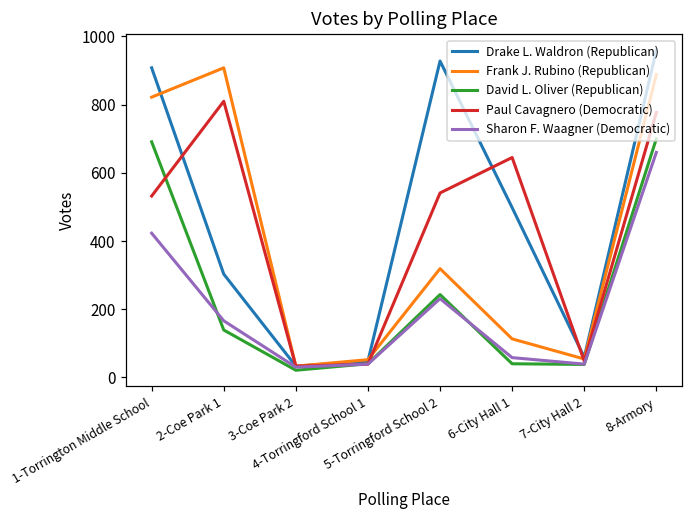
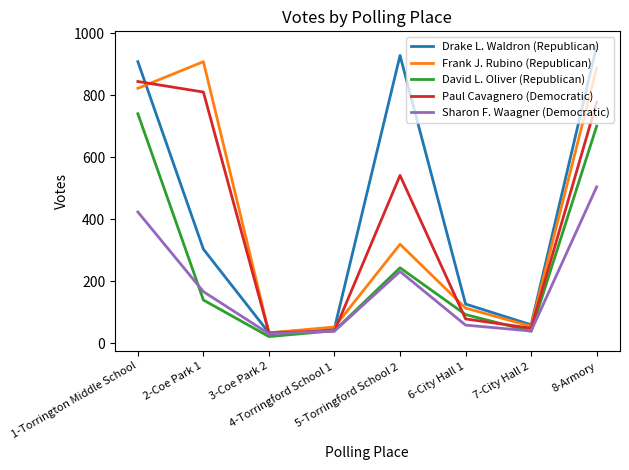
  {
    "Drake L. Waldron (Republican)": {
      "1-Torrington Middle School": 910,
      "2-Coe Park 1": 300,
      "5-Torringford School 2": 930,
-     "6-City Hall 1": 500
+     "6-City Hall 1": 130
    },
    "Frank J. Rubino (Republican)": {
      "1-Torrington Middle School": 820,
      "2-Coe Park 1": 910,
      "5-Torringford School 2": 320,
      "6-City Hall 1": 110
    },
    "David L. Oliver (Republican)": {
-     "1-Torrington Middle School": 690,
+     "1-Torrington Middle School": 740,
      "2-Coe Park 1": 140,
      "3-Coe Park 2": 20,
      "5-Torringford School 2": 240,
-     "6-City Hall 1": 40,
+     "6-City Hall 1": 90,
      "8-Armory": 700
    },
    "Paul Cavagnero (Democratic)": {
-     "1-Torrington Middle School": 530,
+     "1-Torrington Middle School": 840,
      "2-Coe Park 1": 810,
      "5-Torringford School 2": 540,
-     "6-City Hall 1": 650
+     "6-City Hall 1": 80
    },
    "Sharon F. Waagner (Democratic)": {
      "1-Torrington Middle School": 420,
      "2-Coe Park 1": 170,
      "5-Torringford School 2": 230,
      "6-City Hall 1": 60,
-     "8-Armory": 660
+     "8-Armory": 500
    }
  }
